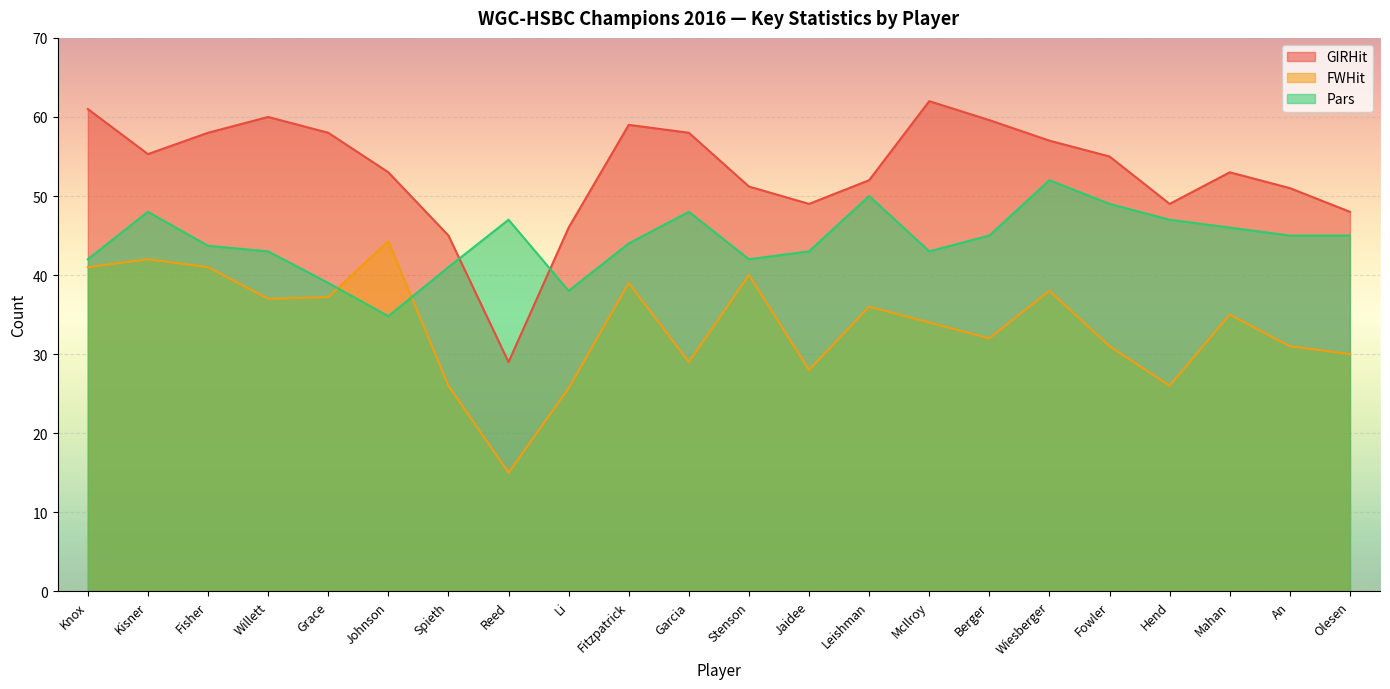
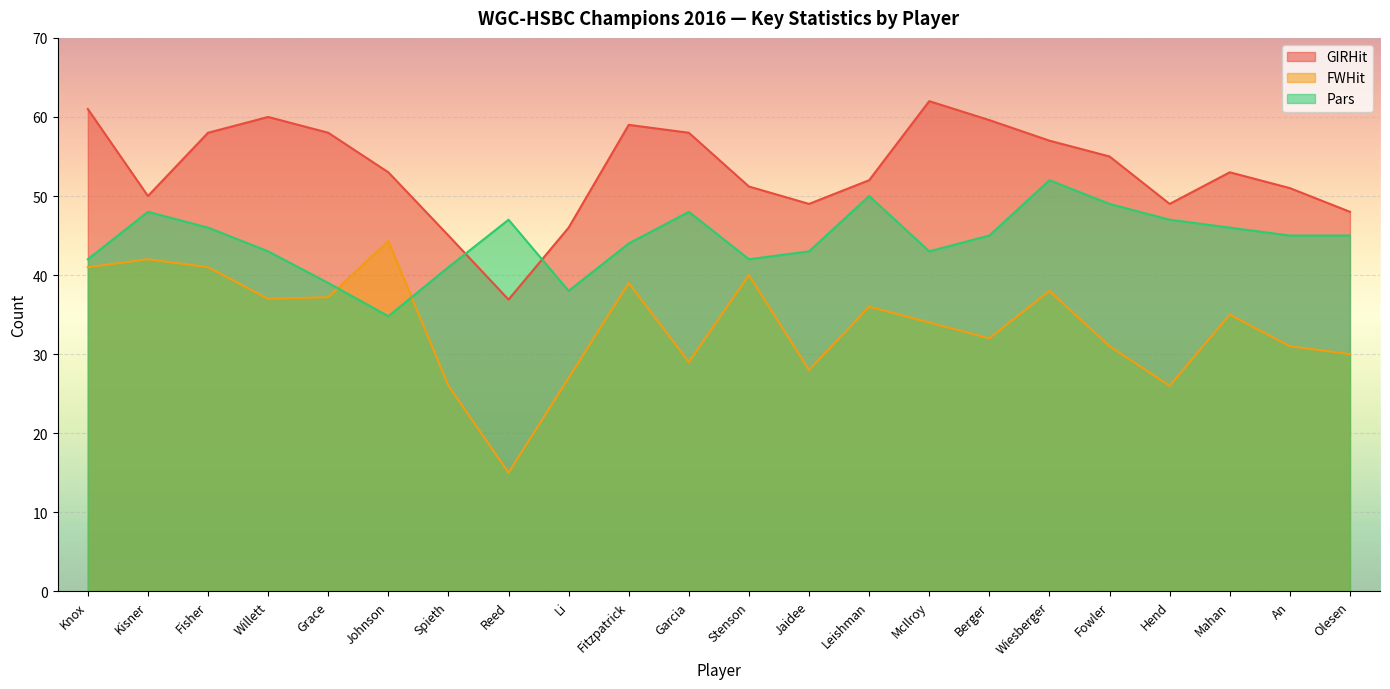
  {
    "GIRHit": {
      "Knox": 61,
-     "Kisner": 55,
+     "Kisner": 50,
      "Fisher": 58,
      "Willett": 60,
      "Grace": 58,
      "Johnson": 53,
      "Spieth": 45,
-     "Reed": 29,
+     "Reed": 37,
      "Li": 46,
      "Fitzpatrick": 59,
      "Garcia": 58,
      "Stenson": 51,
      "Jaidee": 49,
      "Leishman": 52,
      "McIlroy": 62,
      "Berger": 60,
      "Wiesberger": 57,
      "Fowler": 55,
      "Hend": 49,
      "Mahan": 53,
      "An": 51,
      "Olesen": 48
    },
    "FWHit": {
      "Knox": 41,
      "Kisner": 42,
      "Fisher": 41,
      "Willett": 37,
      "Grace": 37,
      "Johnson": 44,
      "Spieth": 26,
      "Reed": 15,
-     "Li": 26,
+     "Li": 27,
      "Fitzpatrick": 39,
      "Garcia": 29,
      "Stenson": 40,
      "Jaidee": 28,
      "Leishman": 36,
      "McIlroy": 34,
      "Berger": 32,
      "Wiesberger": 38,
      "Fowler": 31,
      "Hend": 26,
      "Mahan": 35,
      "An": 31,
      "Olesen": 30
    },
    "Pars": {
      "Knox": 42,
      "Kisner": 48,
-     "Fisher": 44,
+     "Fisher": 46,
      "Willett": 43,
      "Grace": 39,
      "Johnson": 35,
      "Spieth": 41,
      "Reed": 47,
      "Li": 38,
      "Fitzpatrick": 44,
      "Garcia": 48,
      "Stenson": 42,
      "Jaidee": 43,
      "Leishman": 50,
      "McIlroy": 43,
      "Berger": 45,
      "Wiesberger": 52,
      "Fowler": 49,
      "Hend": 47,
      "Mahan": 46,
      "An": 45,
      "Olesen": 45
    }
  }
